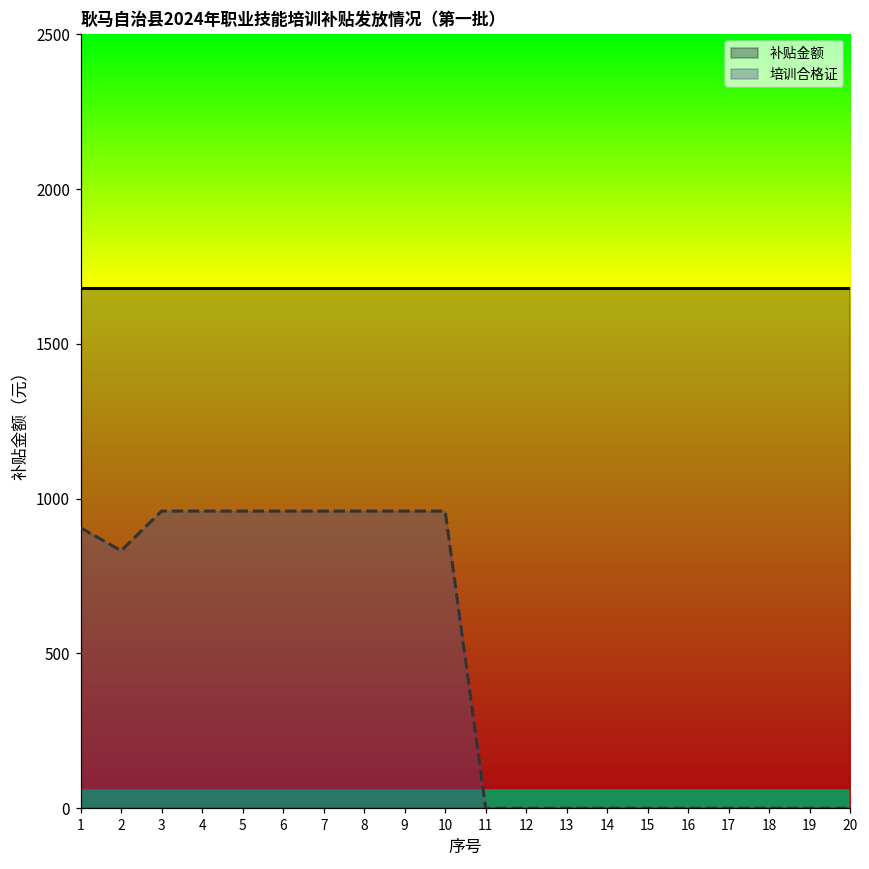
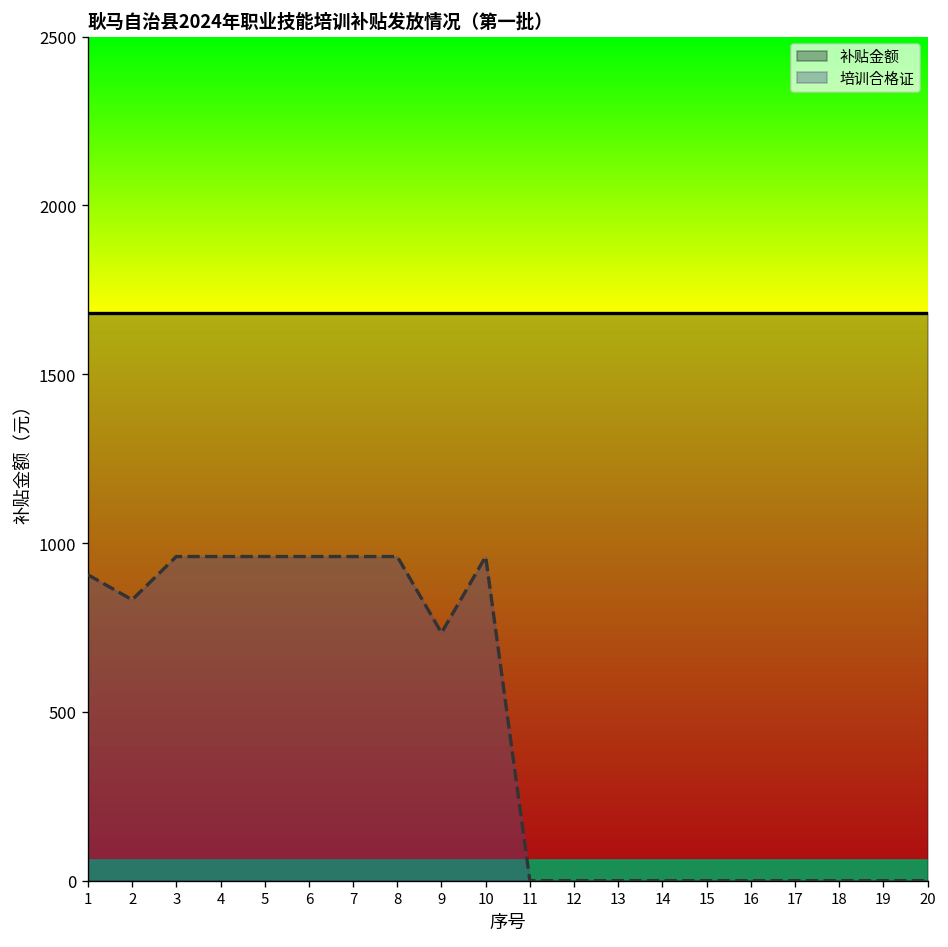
  {
    "补贴金额": {
      "1": 1680,
      "2": 1680,
      "3": 1680,
      "4": 1680,
      "5": 1680,
      "6": 1680,
      "7": 1680,
      "8": 1680,
      "9": 1680,
      "10": 1680,
      "11": 1680,
      "12": 1680,
      "13": 1680,
      "14": 1680,
      "15": 1680,
      "16": 1680,
      "17": 1680,
      "18": 1680,
      "19": 1680,
      "20": 1680
    },
    "培训合格证": {
      "1": 910,
      "2": 830,
      "3": 960,
      "4": 960,
      "5": 960,
      "6": 960,
      "7": 960,
      "8": 960,
-     "9": 960,
+     "9": 730,
      "10": 960
    }
  }
